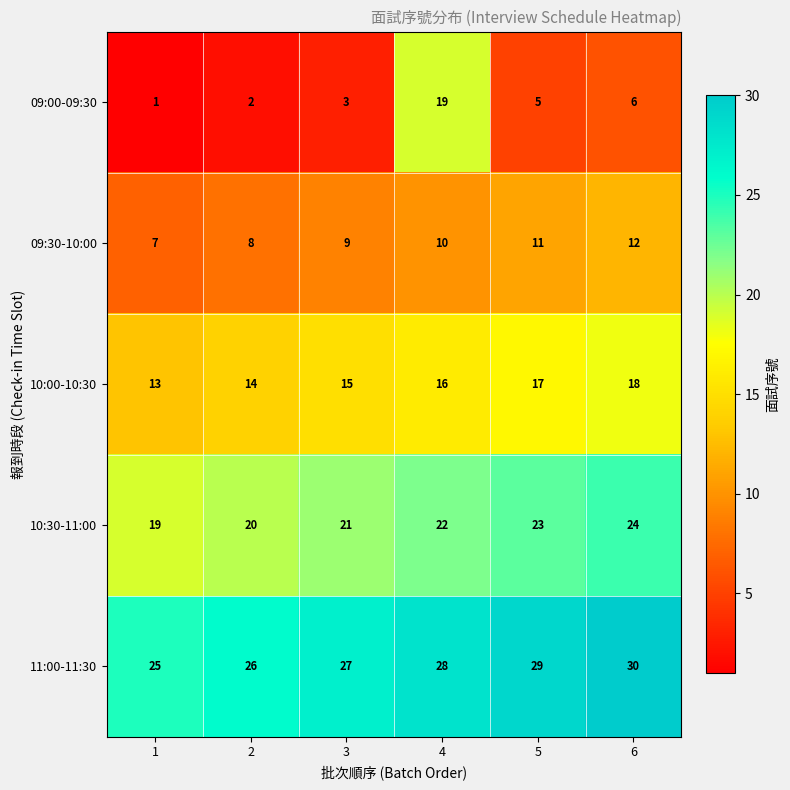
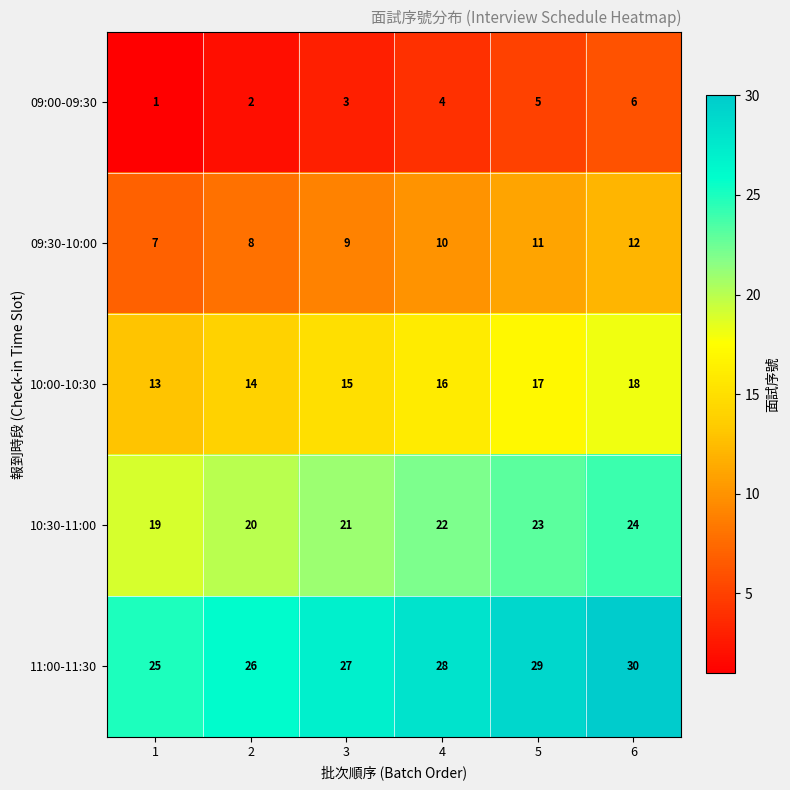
  {
    "09:00-09:30": {
      "1": 1,
      "2": 2,
      "3": 3,
-     "4": 19,
+     "4": 4,
      "5": 5,
      "6": 6
    },
    "09:30-10:00": {
      "1": 7,
      "2": 8,
      "3": 9,
      "4": 10,
      "5": 11,
      "6": 12
    },
    "10:00-10:30": {
      "1": 13,
      "2": 14,
      "3": 15,
      "4": 16,
      "5": 17,
      "6": 18
    },
    "10:30-11:00": {
      "1": 19,
      "2": 20,
      "3": 21,
      "4": 22,
      "5": 23,
      "6": 24
    },
    "11:00-11:30": {
      "1": 25,
      "2": 26,
      "3": 27,
      "4": 28,
      "5": 29,
      "6": 30
    }
  }
